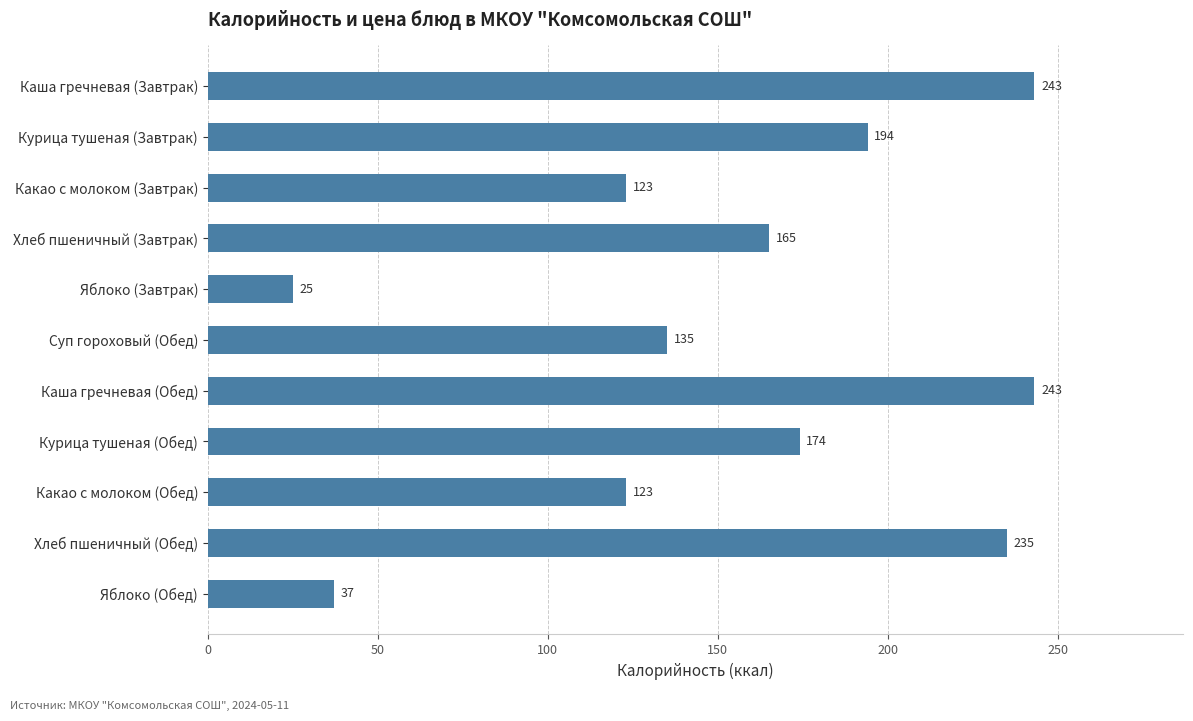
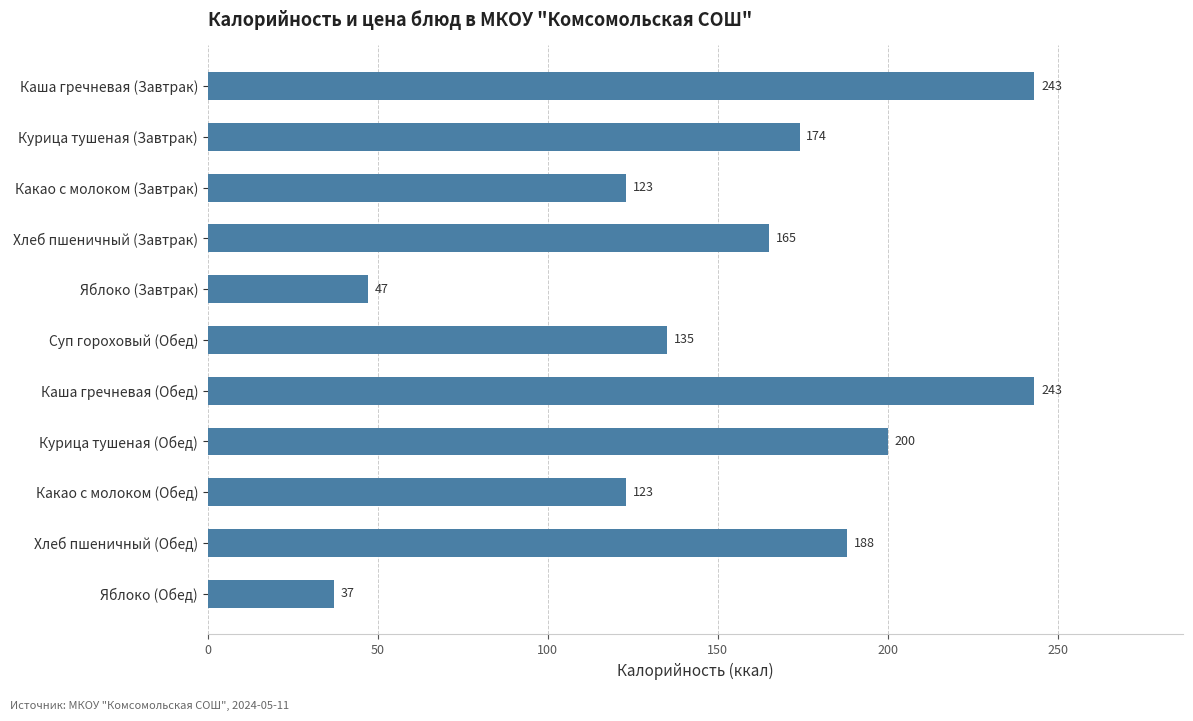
  {
    "Каша гречневая (Завтрак)": 243,
-   "Курица тушеная (Завтрак)": 194,
+   "Курица тушеная (Завтрак)": 174,
    "Какао с молоком (Завтрак)": 123,
    "Хлеб пшеничный (Завтрак)": 165,
-   "Яблоко (Завтрак)": 25,
+   "Яблоко (Завтрак)": 47,
    "Суп гороховый (Обед)": 135,
    "Каша гречневая (Обед)": 243,
-   "Курица тушеная (Обед)": 174,
+   "Курица тушеная (Обед)": 200,
    "Какао с молоком (Обед)": 123,
-   "Хлеб пшеничный (Обед)": 235,
+   "Хлеб пшеничный (Обед)": 188,
    "Яблоко (Обед)": 37
  }
